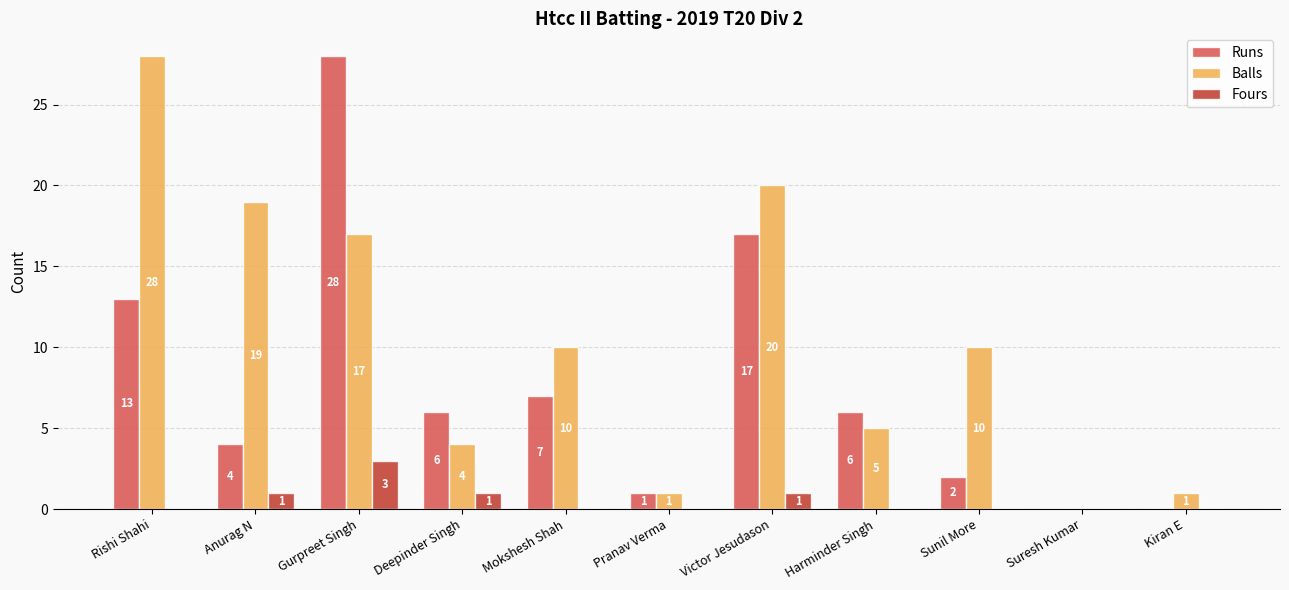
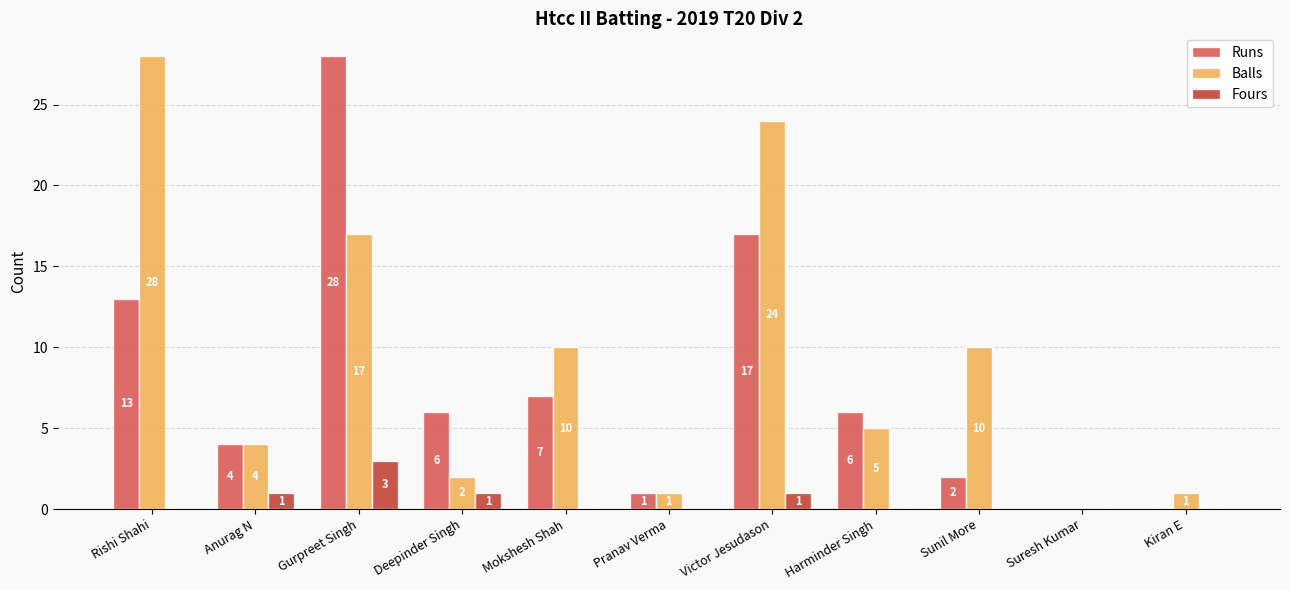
  {
    "Balls": {
      "Rishi Shahi": 28,
-     "Anurag N": 19,
+     "Anurag N": 4,
      "Gurpreet Singh": 17,
-     "Deepinder Singh": 4,
+     "Deepinder Singh": 2,
      "Mokshesh Shah": 10,
      "Pranav Verma": 1,
-     "Victor Jesudason": 20,
+     "Victor Jesudason": 24,
      "Harminder Singh": 5,
      "Sunil More": 10,
      "Kiran E": 1
    }
  }
